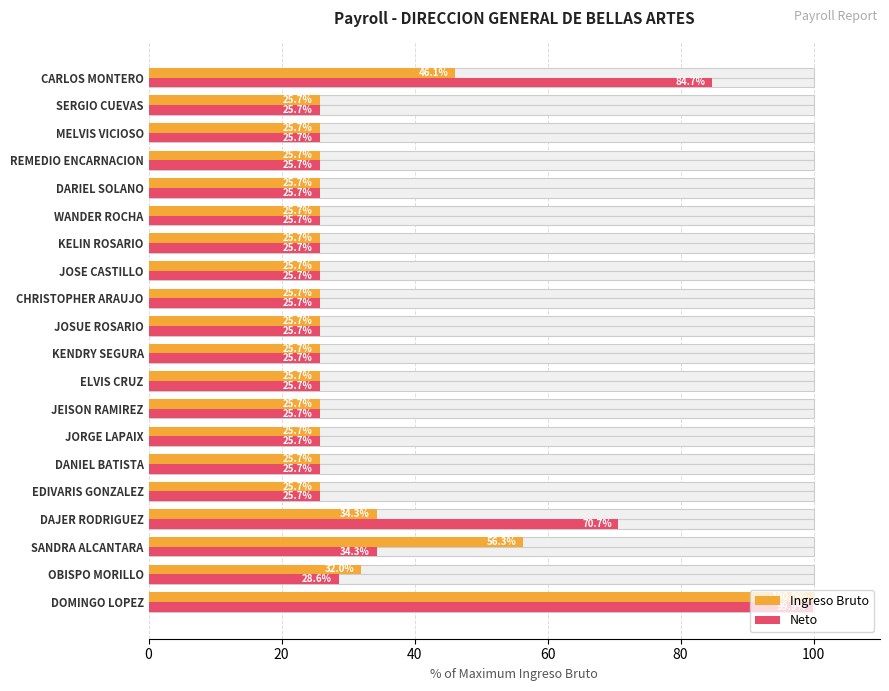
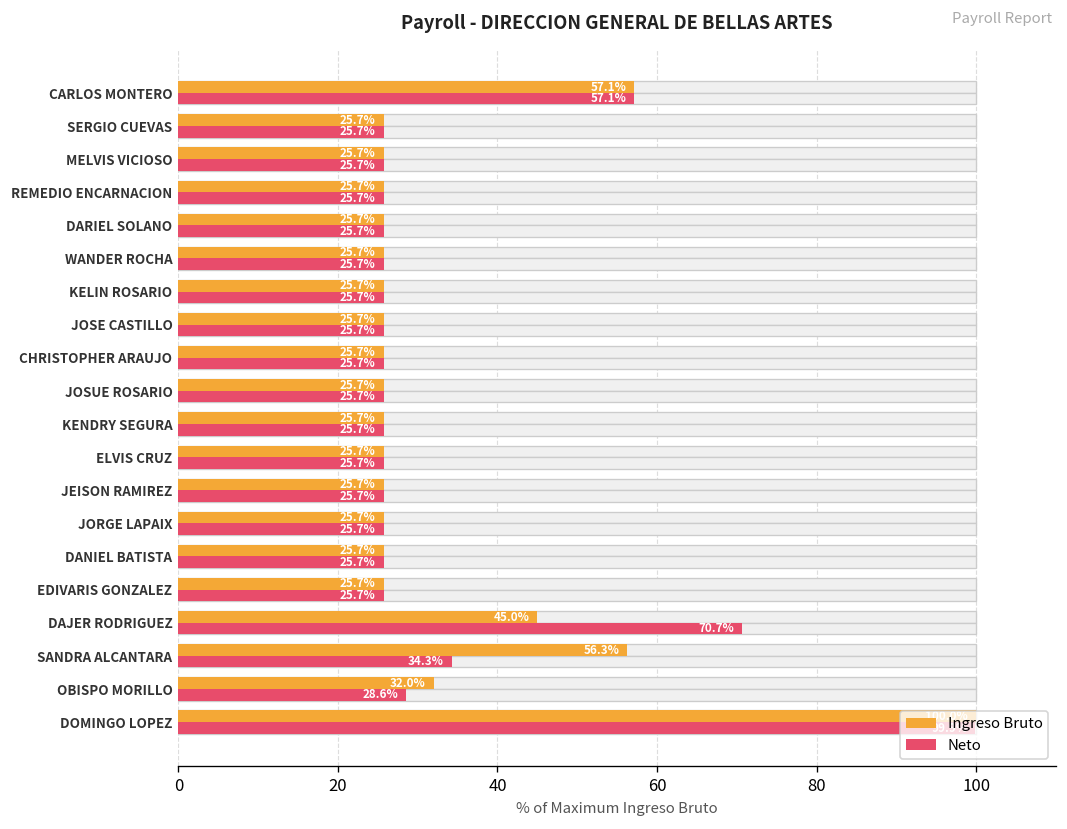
  {
    "Ingreso Bruto": {
-     "CARLOS MONTERO": "46.1%",
-     "DAJER RODRIGUEZ": "34.3%"
+     "CARLOS MONTERO": "57.1%",
+     "DAJER RODRIGUEZ": "45.0%"
    },
    "Neto": {
-     "CARLOS MONTERO": "84.7%"
+     "CARLOS MONTERO": "57.1%"
    }
  }
